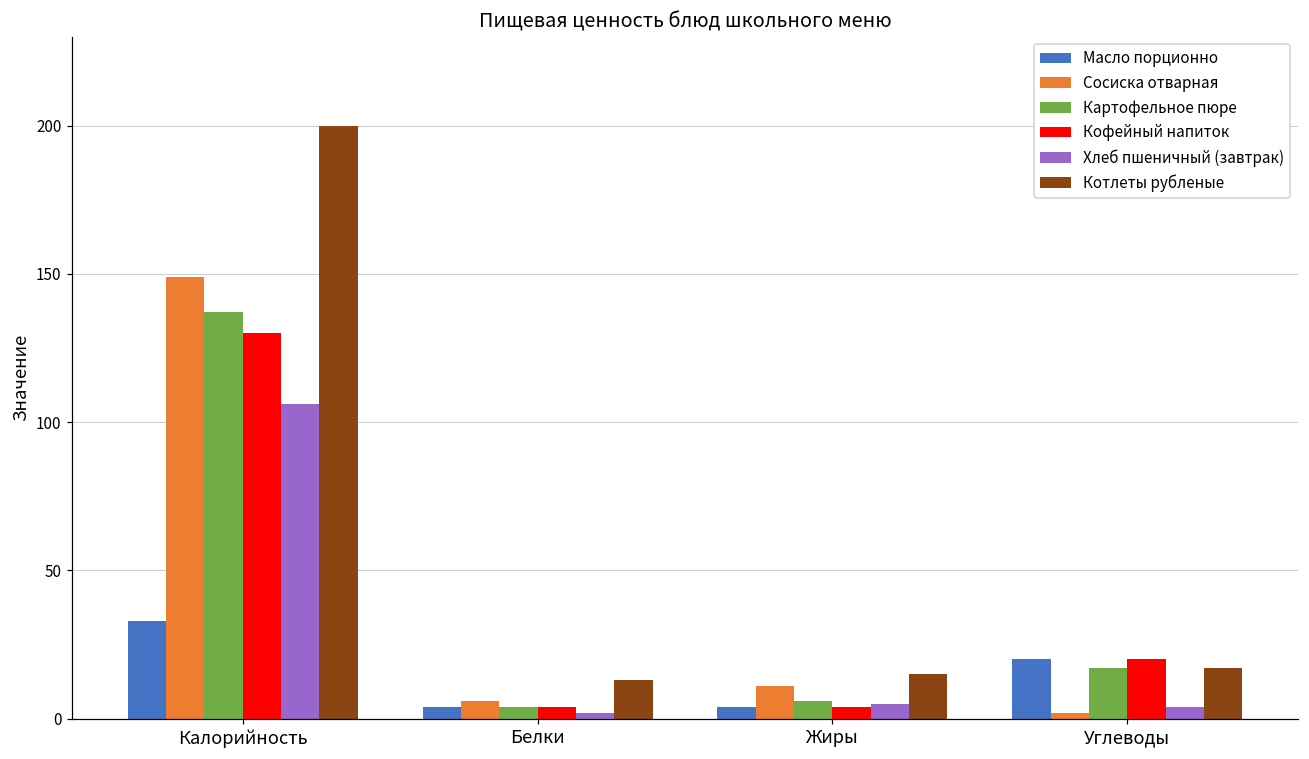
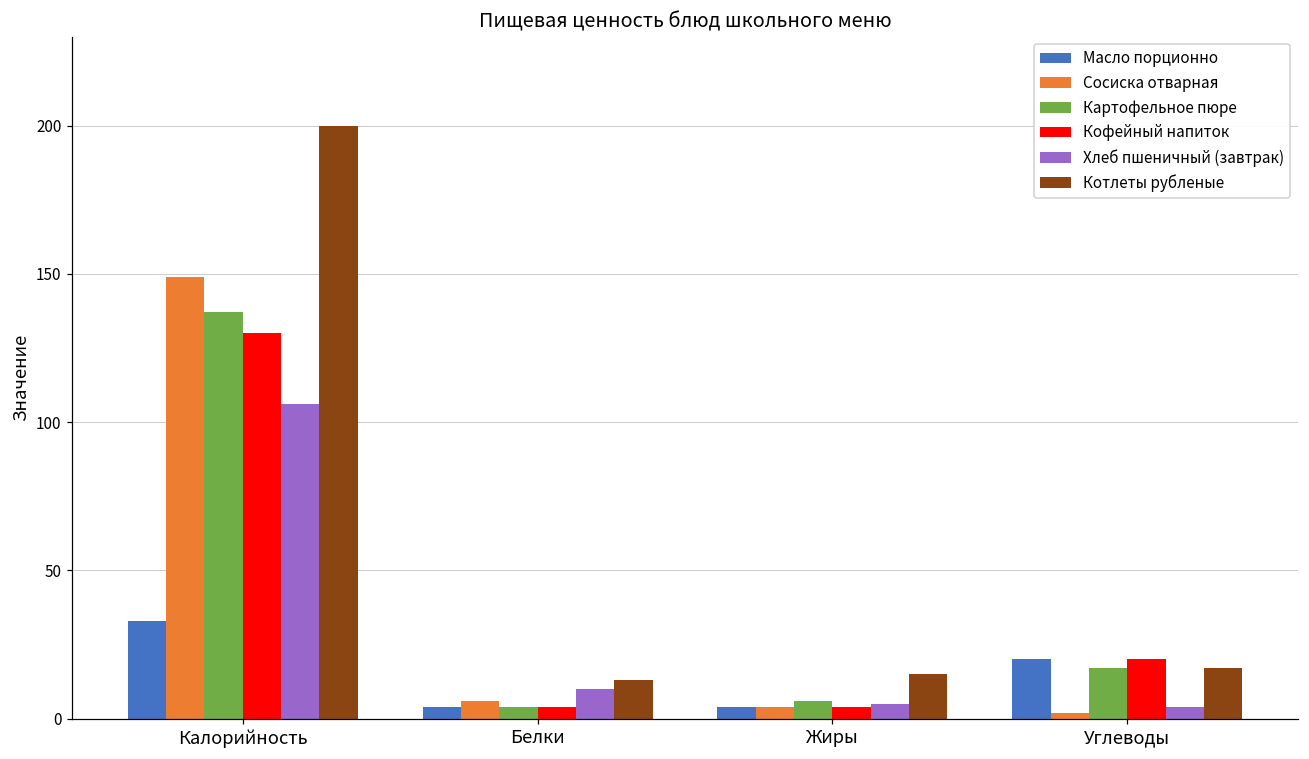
  {
    "Масло порционно": {
      "Калорийность": 33,
      "Белки": 4,
      "Жиры": 4,
      "Углеводы": 20
    },
    "Сосиска отварная": {
      "Калорийность": 149,
      "Белки": 6,
-     "Жиры": 11,
+     "Жиры": 4,
      "Углеводы": 2
    },
    "Картофельное пюре": {
      "Калорийность": 137,
      "Белки": 4,
      "Жиры": 6,
      "Углеводы": 17
    },
    "Кофейный напиток": {
      "Калорийность": 130,
      "Белки": 4,
      "Жиры": 4,
      "Углеводы": 20
    },
    "Хлеб пшеничный (завтрак)": {
      "Калорийность": 106,
-     "Белки": 2,
+     "Белки": 10,
      "Жиры": 5,
      "Углеводы": 4
    },
    "Котлеты рубленые": {
      "Калорийность": 200,
      "Белки": 13,
      "Жиры": 15,
      "Углеводы": 17
    }
  }
